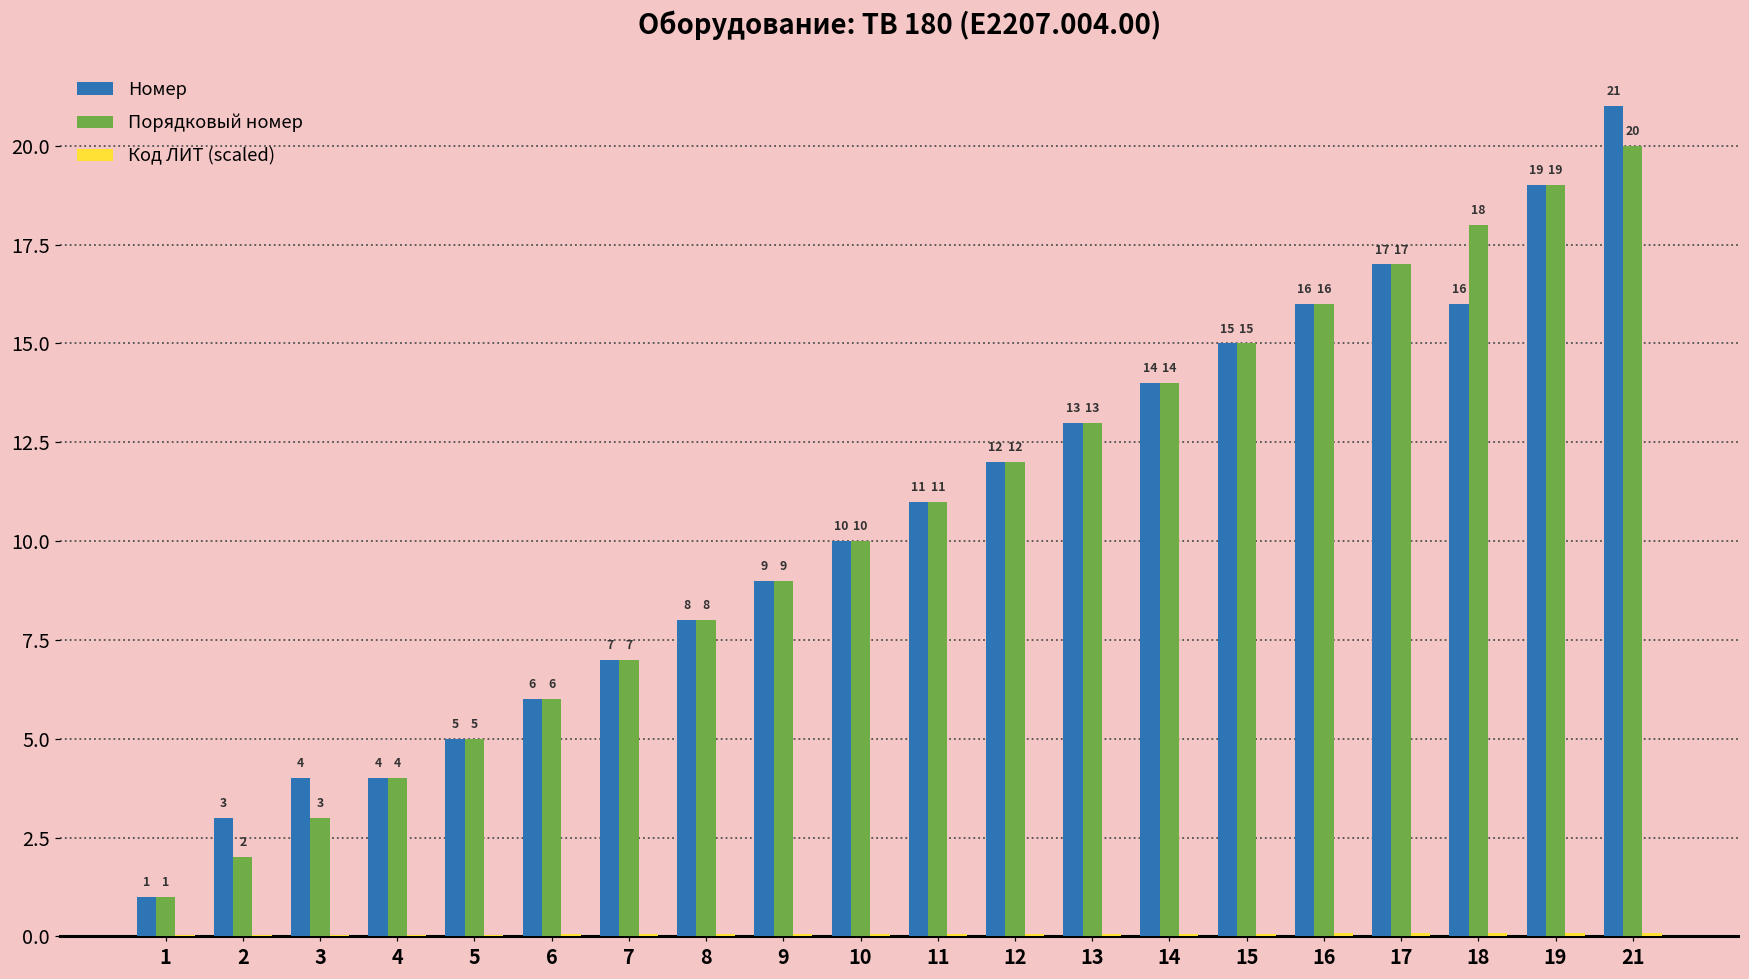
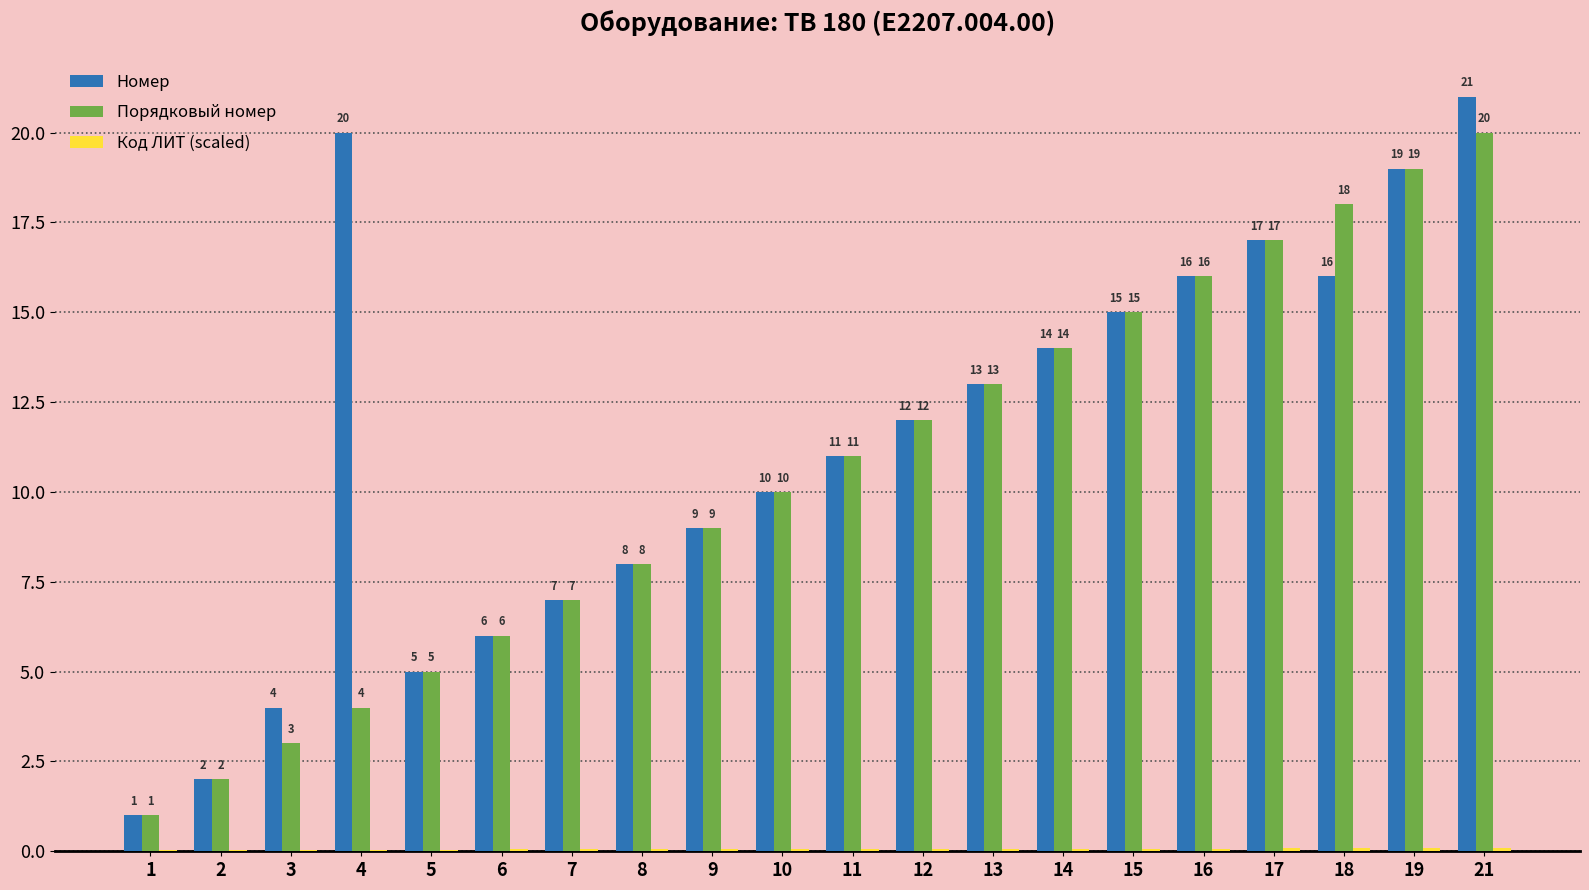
  {
    "Номер": {
      "1": 1,
-     "2": 3,
+     "2": 2,
      "3": 4,
-     "4": 4,
+     "4": 20,
      "5": 5,
      "6": 6,
      "7": 7,
      "8": 8,
      "9": 9,
      "10": 10,
      "11": 11,
      "12": 12,
      "13": 13,
      "14": 14,
      "15": 15,
      "16": 16,
      "17": 17,
      "18": 16,
      "19": 19,
      "21": 21
    },
    "Порядковый номер": {
      "1": 1,
      "2": 2,
      "3": 3,
      "4": 4,
      "5": 5,
      "6": 6,
      "7": 7,
      "8": 8,
      "9": 9,
      "10": 10,
      "11": 11,
      "12": 12,
      "13": 13,
      "14": 14,
      "15": 15,
      "16": 16,
      "17": 17,
      "18": 18,
      "19": 19,
      "21": 20
    },
    "Код ЛИТ (scaled)": {
      "14": 0.1,
      "15": 0.1,
      "16": 0.1,
      "17": 0.1,
      "18": 0.1,
      "19": 0.1,
      "21": 0.1
    }
  }
